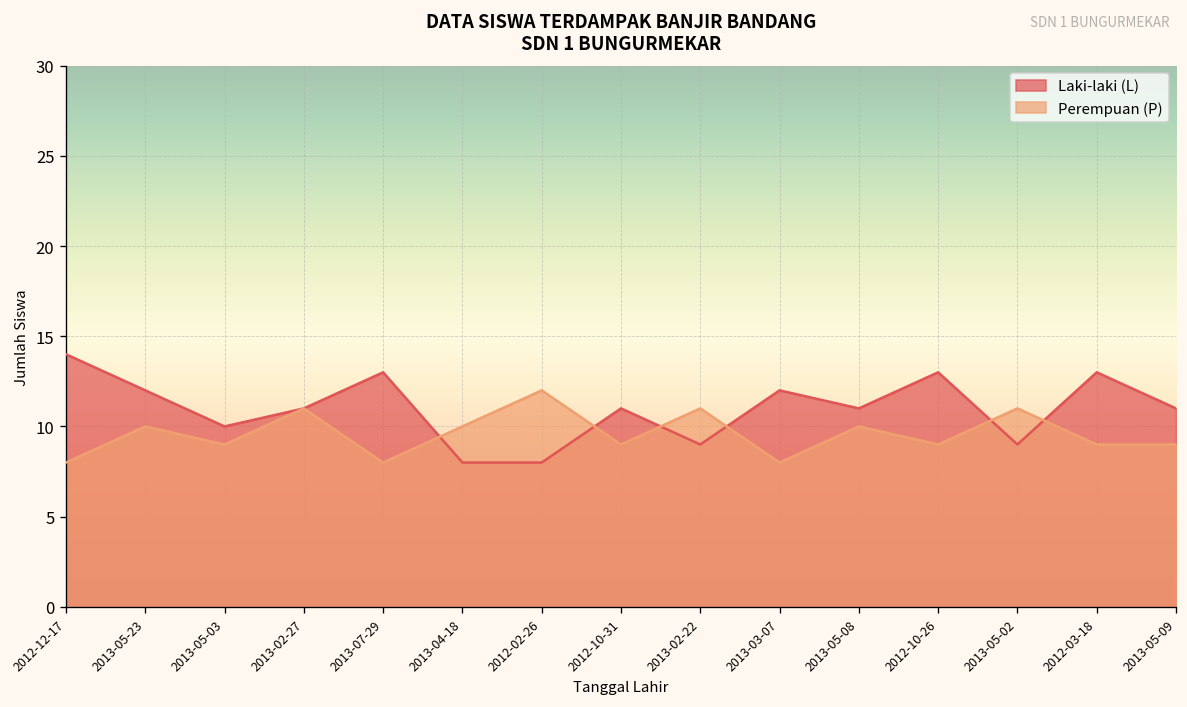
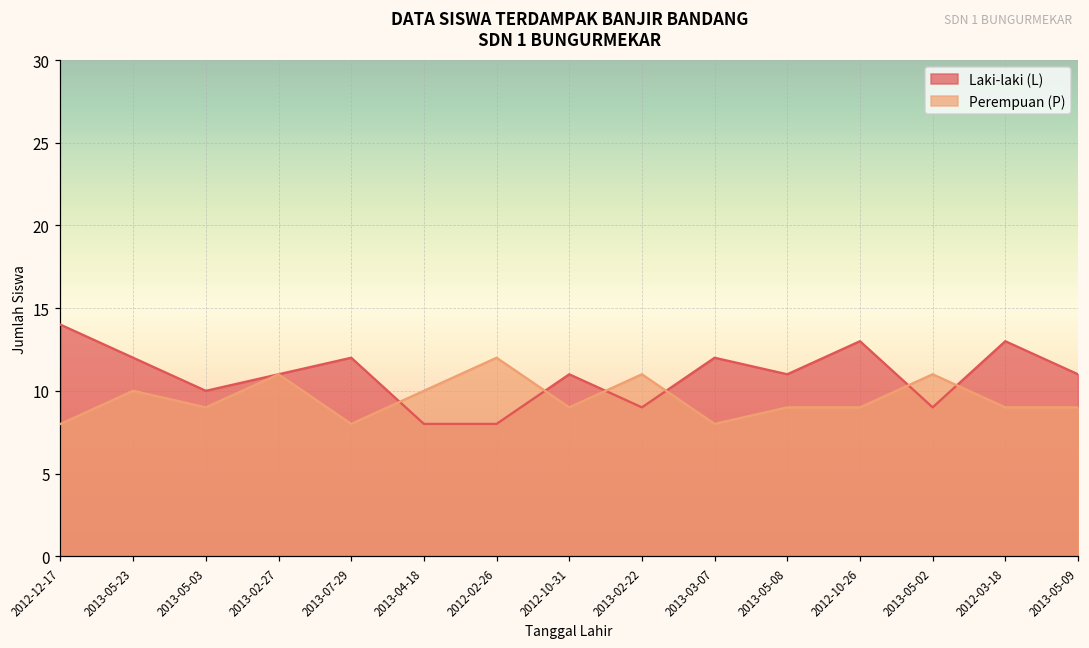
  {
    "Laki-laki (L)": {
      "2012-12-17": 14,
      "2013-05-23": 12,
      "2013-05-03": 10,
-     "2013-07-29": 13,
+     "2013-07-29": 12,
      "2013-04-18": 8,
      "2012-02-26": 8,
      "2012-10-31": 11,
      "2013-02-22": 9,
      "2013-03-07": 12,
      "2013-05-08": 11,
      "2012-10-26": 13,
      "2013-05-02": 9,
      "2012-03-18": 13,
      "2013-05-09": 11
    },
    "Perempuan (P)": {
      "2012-12-17": 8,
      "2013-05-23": 10,
      "2013-05-03": 9,
      "2013-07-29": 8,
      "2013-04-18": 10,
      "2012-02-26": 12,
      "2012-10-31": 9,
      "2013-02-22": 11,
      "2013-03-07": 8,
-     "2013-05-08": 10,
+     "2013-05-08": 9,
      "2012-10-26": 9,
      "2013-05-02": 11,
      "2012-03-18": 9,
      "2013-05-09": 9
    }
  }
